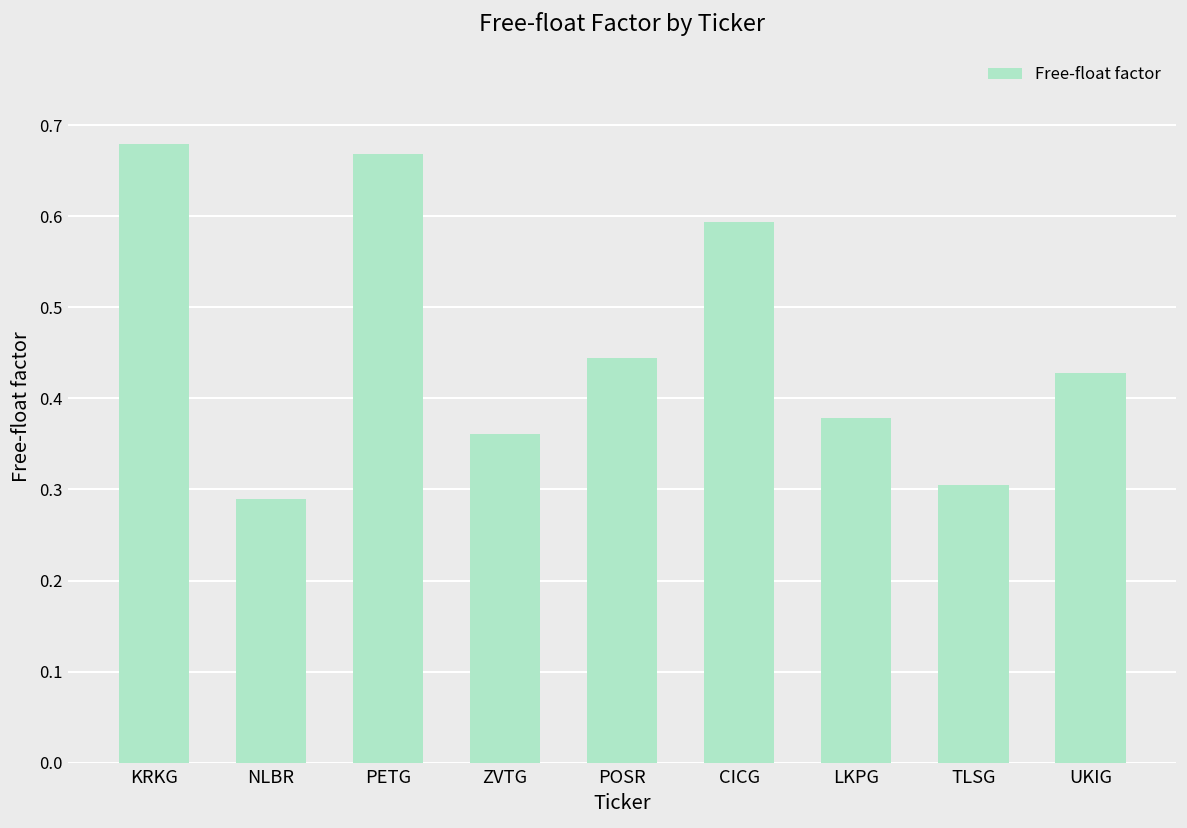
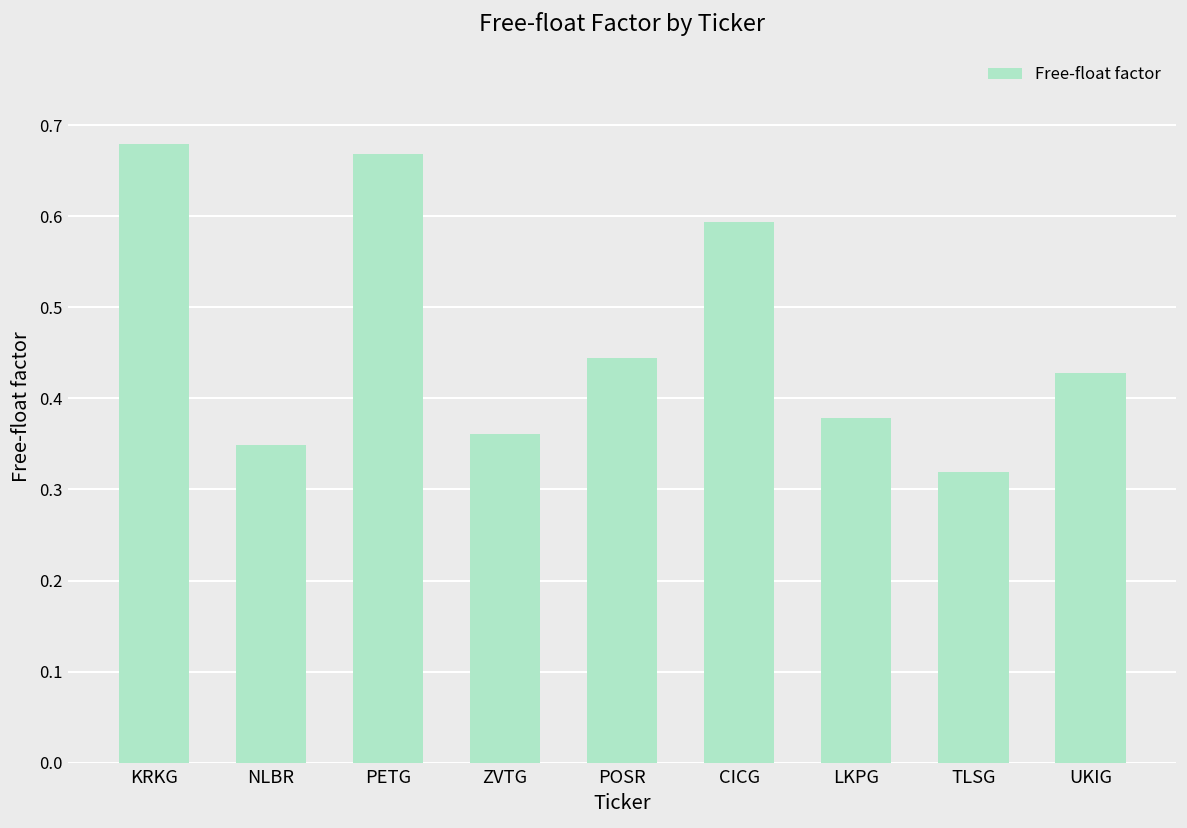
  {
    "KRKG": 0.68,
-   "NLBR": 0.29,
+   "NLBR": 0.35,
    "PETG": 0.67,
    "ZVTG": 0.36,
    "POSR": 0.44,
    "CICG": 0.59,
    "LKPG": 0.38,
-   "TLSG": 0.30,
+   "TLSG": 0.32,
    "UKIG": 0.43
  }
